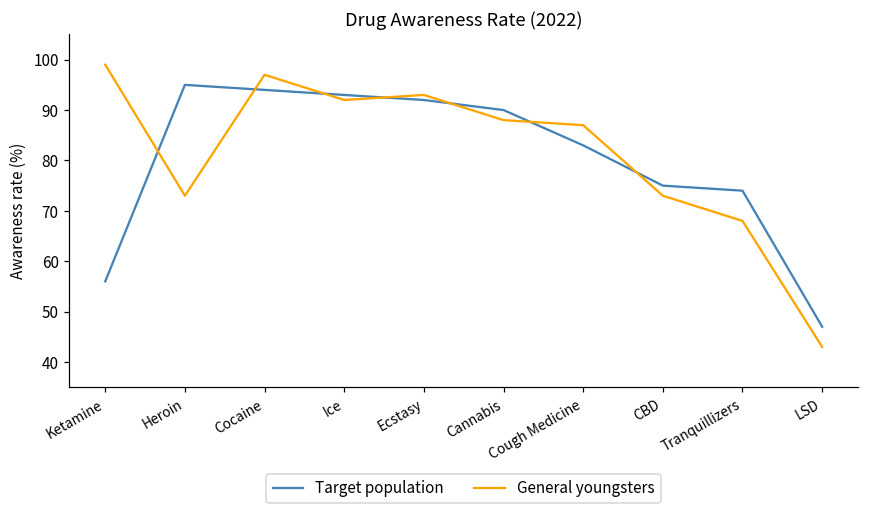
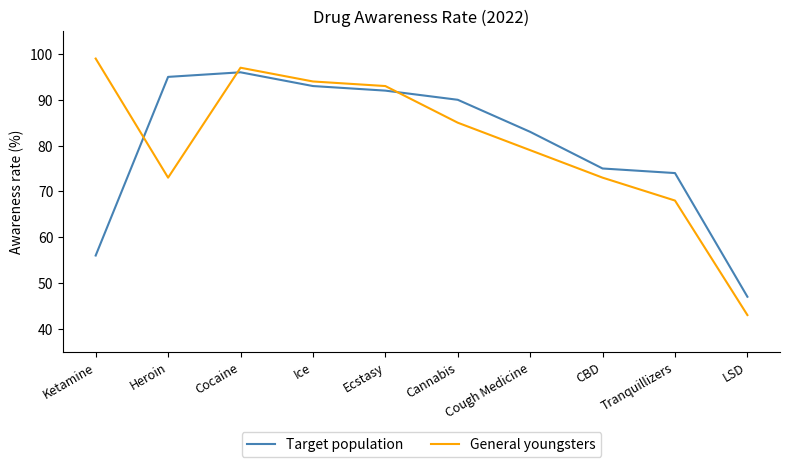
  {
    "Target population": {
      "Ketamine": 56,
      "Heroin": 95,
-     "Cocaine": 94,
+     "Cocaine": 96,
      "Ice": 93,
      "Ecstasy": 92,
      "Cannabis": 90,
      "Cough Medicine": 83,
      "CBD": 75,
      "Tranquillizers": 74,
      "LSD": 47
    },
    "General youngsters": {
      "Ketamine": 99,
      "Heroin": 73,
      "Cocaine": 97,
-     "Ice": 92,
+     "Ice": 94,
      "Ecstasy": 93,
-     "Cannabis": 88,
-     "Cough Medicine": 87,
+     "Cannabis": 85,
+     "Cough Medicine": 79,
      "CBD": 73,
      "Tranquillizers": 68,
      "LSD": 43
    }
  }
